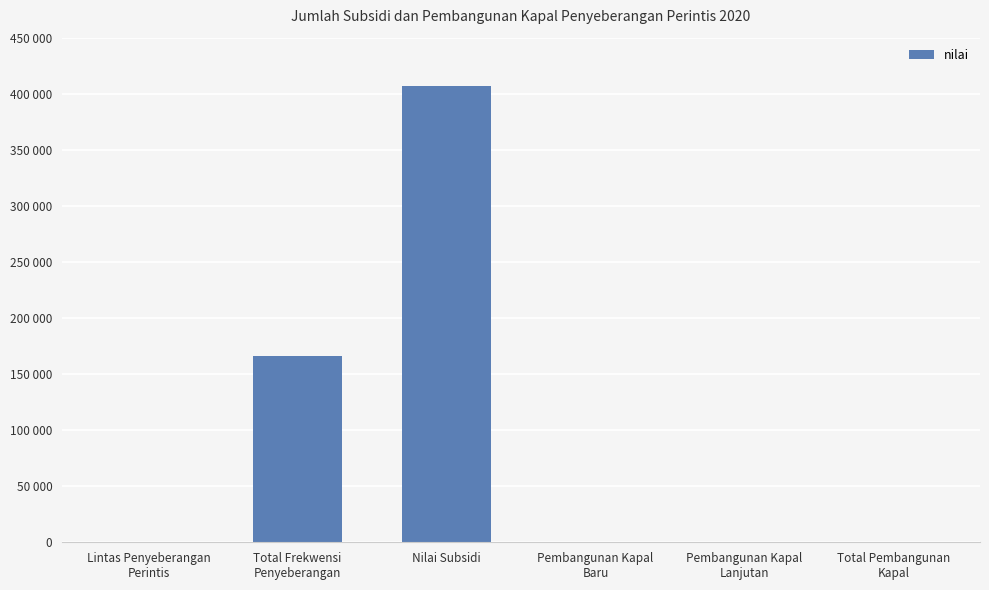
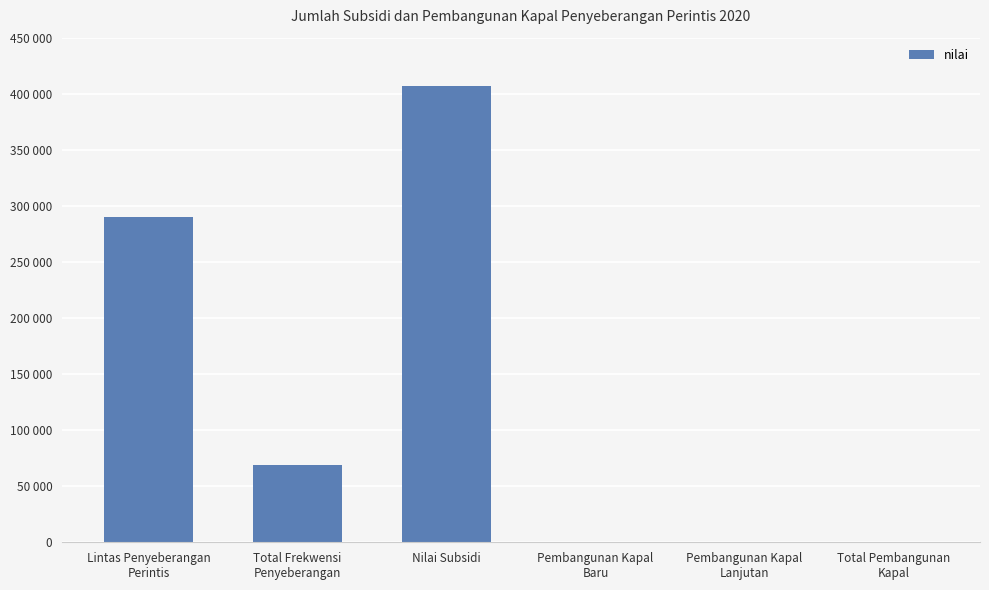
  {
-   "Lintas Penyeberangan Perintis": 0,
-   "Total Frekwensi Penyeberangan": 166000,
+   "Lintas Penyeberangan Perintis": 290000,
+   "Total Frekwensi Penyeberangan": 69000,
    "Nilai Subsidi": 407000
  }
